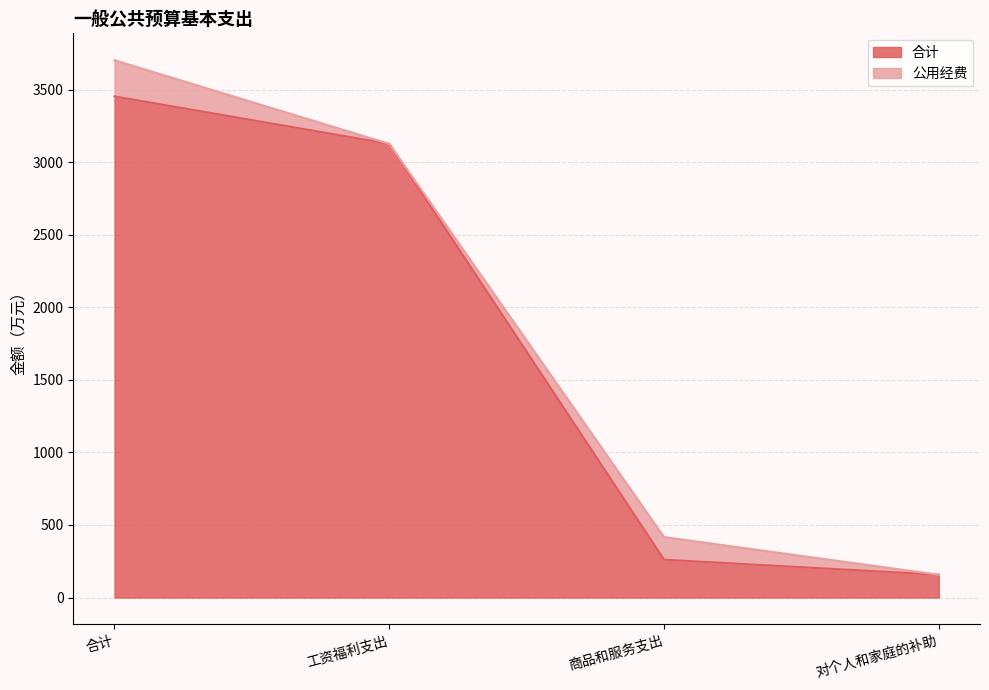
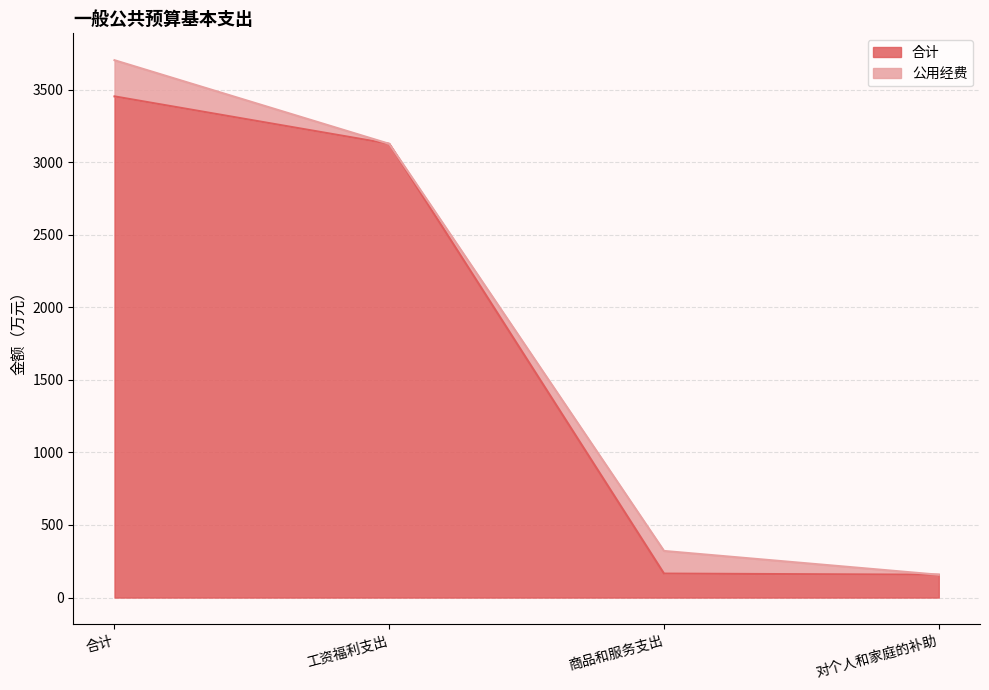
  {
    "合计": {
      "合计": 3450,
-     "商品和服务支出": 260
+     "商品和服务支出": 170
    },
    "公用经费": {
      "合计": 250,
      "商品和服务支出": 160
    }
  }
